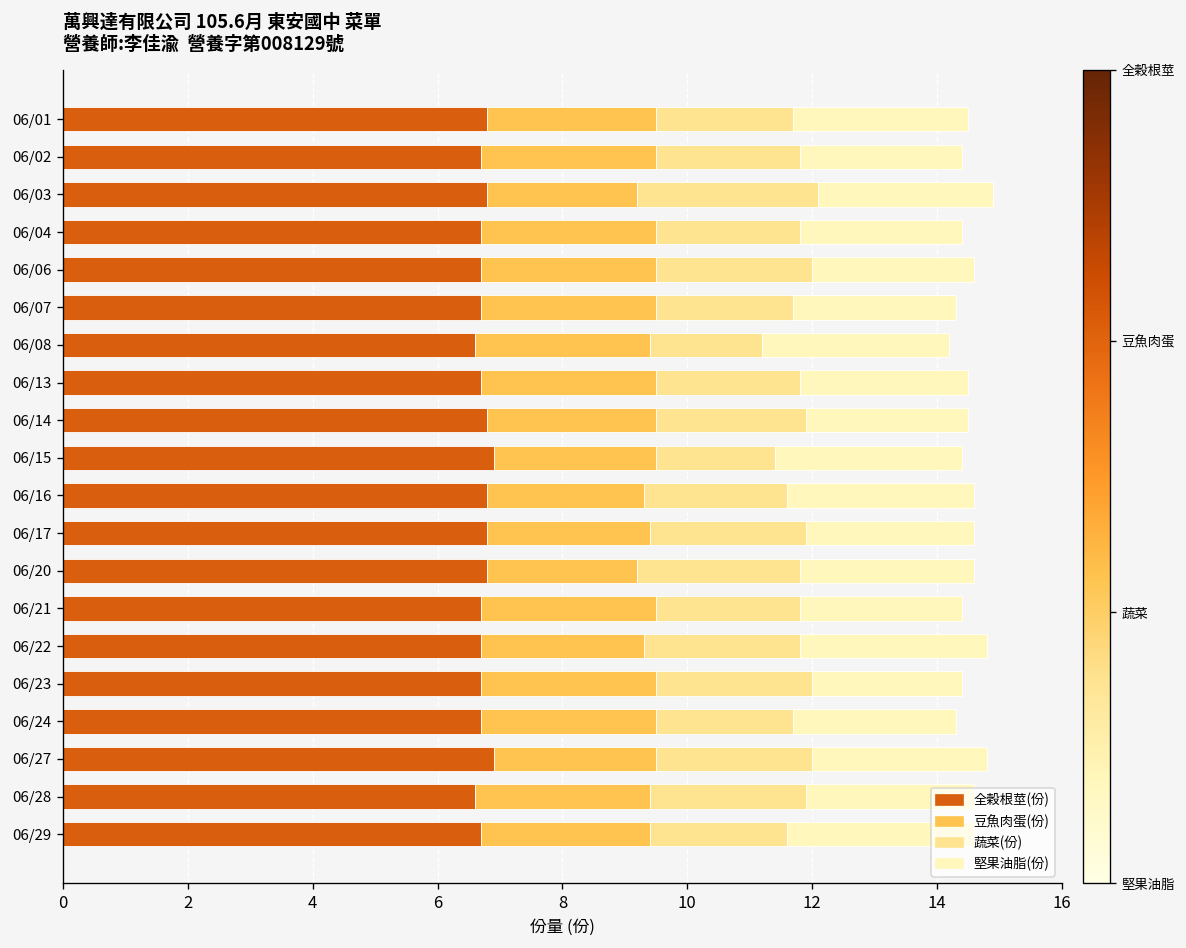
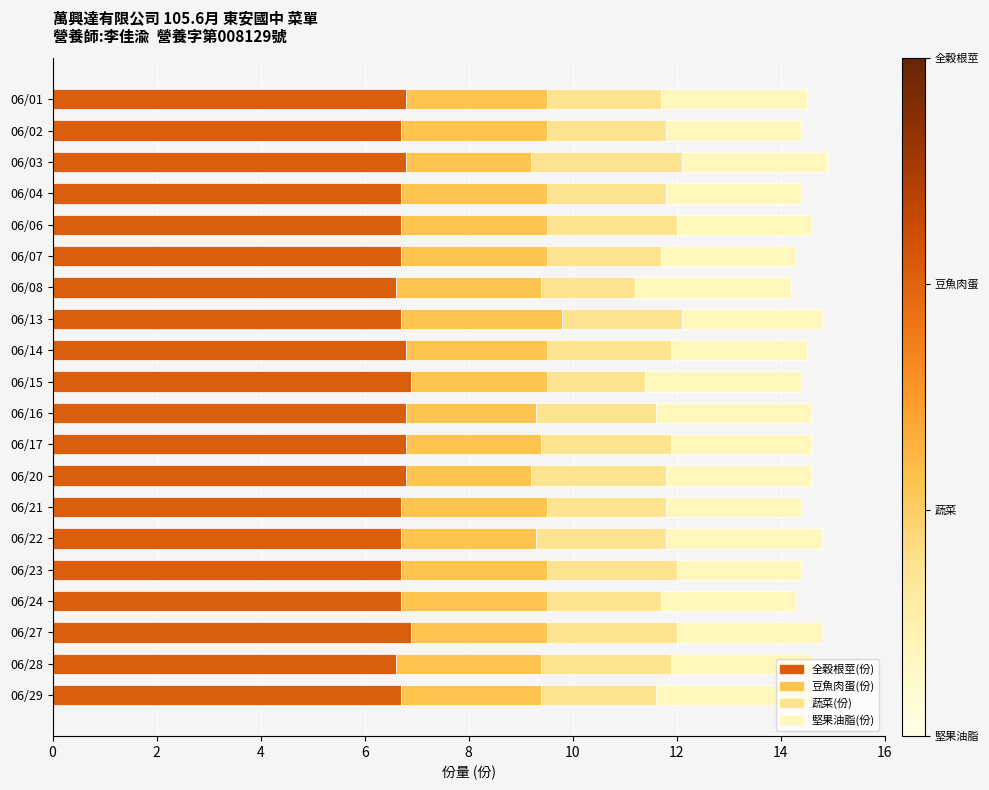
  {
    "全穀根莖(份)": {
      "06/01": 6.8,
      "06/02": 6.7,
      "06/03": 6.8,
      "06/04": 6.7,
      "06/06": 6.7,
      "06/07": 6.7,
      "06/08": 6.6,
      "06/13": 6.7,
      "06/14": 6.8,
      "06/15": 6.9,
      "06/16": 6.8,
      "06/17": 6.8,
      "06/20": 6.8,
      "06/21": 6.7,
      "06/22": 6.7,
      "06/23": 6.7,
      "06/24": 6.7,
      "06/27": 6.9,
      "06/28": 6.6,
      "06/29": 6.7
    },
    "豆魚肉蛋(份)": {
      "06/01": 2.7,
      "06/02": 2.8,
      "06/03": 2.4,
      "06/04": 2.8,
      "06/06": 2.8,
      "06/07": 2.8,
      "06/08": 2.8,
-     "06/13": 2.8,
+     "06/13": 3.1,
      "06/14": 2.7,
      "06/15": 2.6,
      "06/16": 2.5,
      "06/17": 2.6,
      "06/20": 2.4,
      "06/21": 2.8,
      "06/22": 2.6,
      "06/23": 2.8,
      "06/24": 2.8,
      "06/27": 2.6,
      "06/28": 2.8,
      "06/29": 2.7
    }
  }
